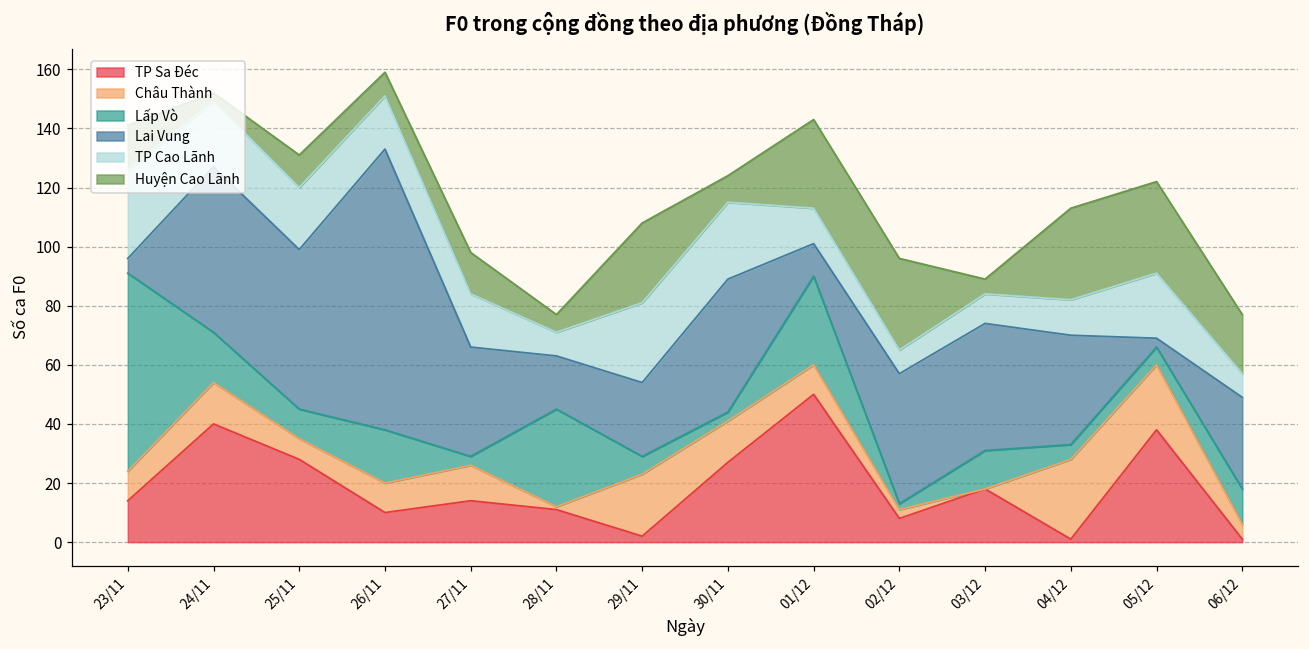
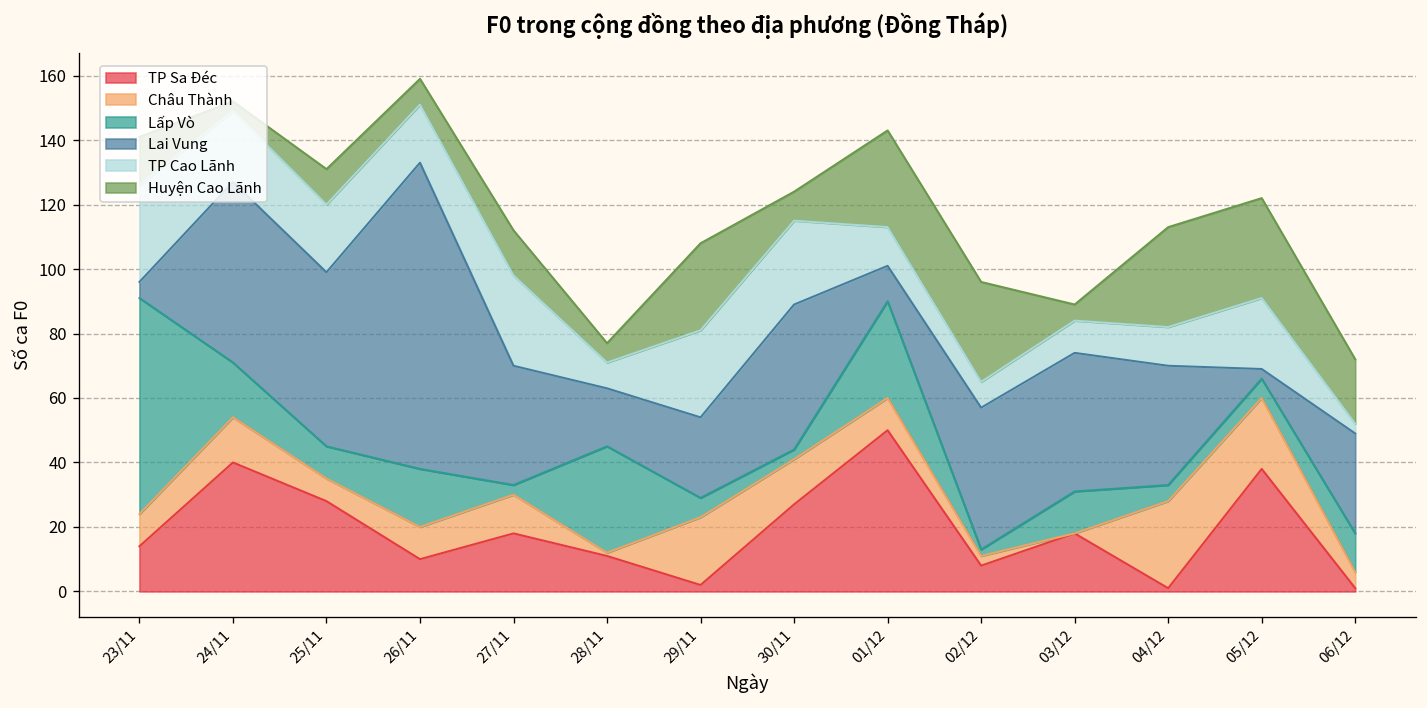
  {
    "TP Sa Đéc": {
      "23/11": 14,
      "24/11": 40,
      "25/11": 28,
      "26/11": 10,
-     "27/11": 14,
+     "27/11": 18,
      "28/11": 11,
      "29/11": 2,
      "30/11": 27,
      "01/12": 50,
      "02/12": 8,
      "04/12": 1,
      "05/12": 38,
      "06/12": 1
    },
    "Châu Thành": {
      "23/11": 10,
      "24/11": 14,
      "25/11": 7,
      "26/11": 10,
      "27/11": 12,
      "28/11": 1,
      "29/11": 21,
      "30/11": 14,
      "01/12": 10,
      "02/12": 3,
      "04/12": 27,
      "05/12": 22,
      "06/12": 5
    },
    "TP Cao Lãnh": {
      "25/11": 21,
      "26/11": 18,
-     "27/11": 18,
+     "27/11": 28,
      "28/11": 8,
      "29/11": 27,
      "30/11": 26,
      "01/12": 12,
      "02/12": 8,
      "03/12": 10,
      "04/12": 12,
      "05/12": 22,
-     "06/12": 8
+     "06/12": 3
    },
    "Huyện Cao Lãnh": {
      "25/11": 11,
      "26/11": 8,
      "27/11": 14,
      "28/11": 6,
      "29/11": 27,
      "30/11": 9,
      "01/12": 30,
      "02/12": 31,
      "03/12": 5,
      "04/12": 31,
      "05/12": 31,
      "06/12": 20
    }
  }
